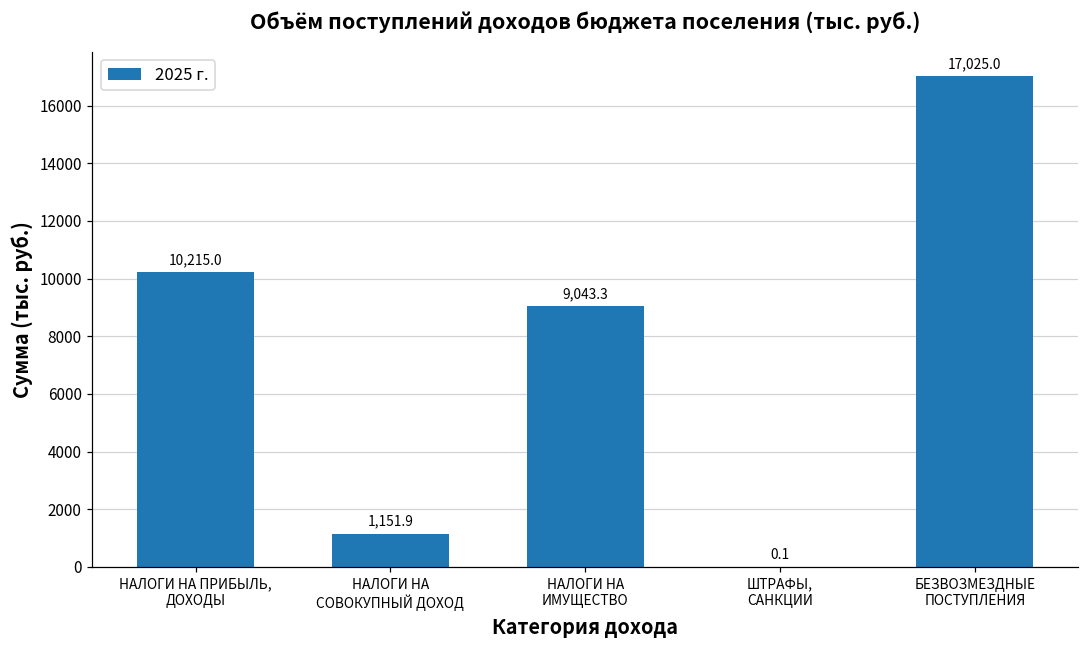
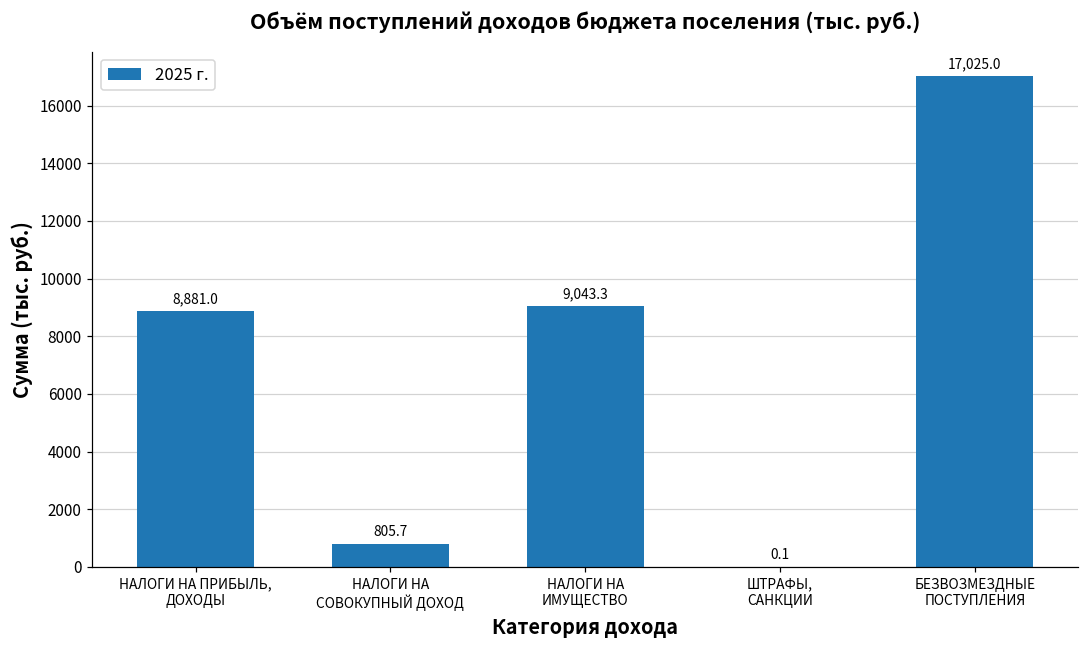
  {
-   "НАЛОГИ НА ПРИБЫЛЬ, ДОХОДЫ": "10,215.0",
-   "НАЛОГИ НА СОВОКУПНЫЙ ДОХОД": "1,151.9",
+   "НАЛОГИ НА ПРИБЫЛЬ, ДОХОДЫ": "8,881.0",
+   "НАЛОГИ НА СОВОКУПНЫЙ ДОХОД": "805.7",
    "НАЛОГИ НА ИМУЩЕСТВО": "9,043.3",
    "ШТРАФЫ, САНКЦИИ": "0.1",
    "БЕЗВОЗМЕЗДНЫЕ ПОСТУПЛЕНИЯ": "17,025.0"
  }
